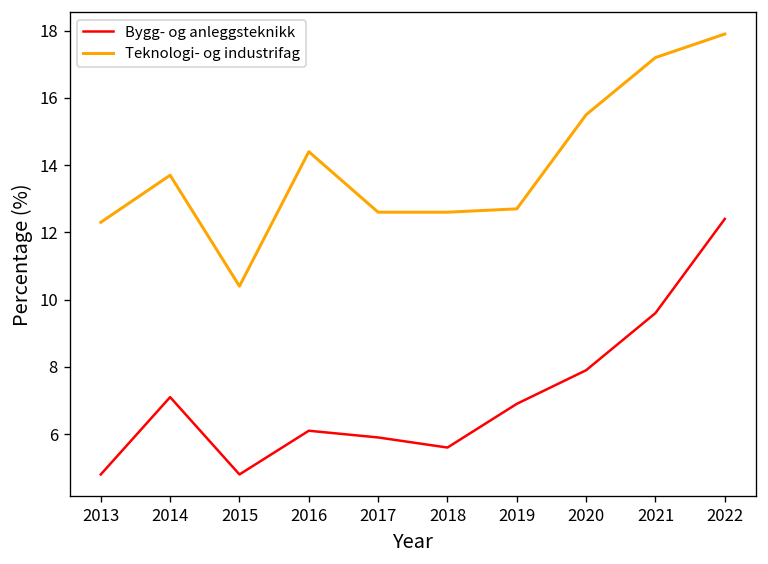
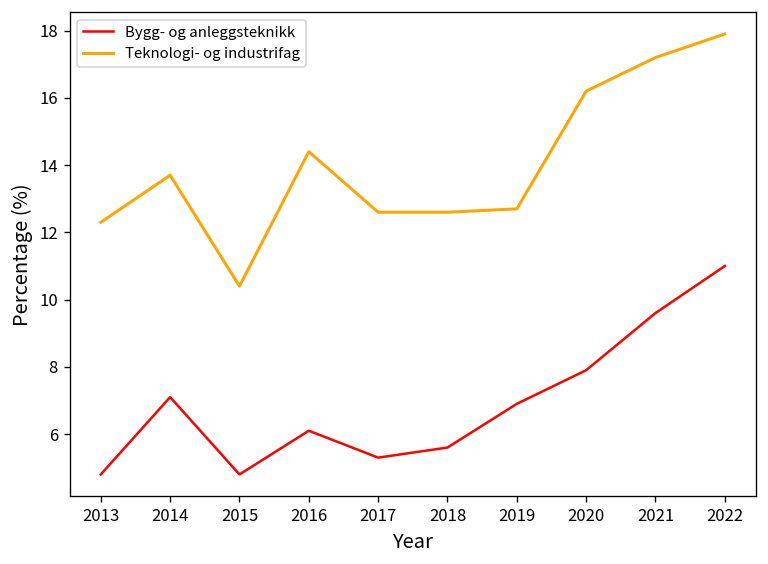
  {
    "Bygg- og anleggsteknikk": {
      "2013": 4.8,
      "2014": 7.1,
      "2015": 4.8,
      "2016": 6.1,
-     "2017": 5.9,
+     "2017": 5.3,
      "2018": 5.6,
      "2019": 6.9,
      "2020": 7.9,
      "2021": 9.6,
-     "2022": 12.4
+     "2022": 11.0
    },
    "Teknologi- og industrifag": {
      "2013": 12.3,
      "2014": 13.7,
      "2015": 10.4,
      "2016": 14.4,
      "2017": 12.6,
      "2018": 12.6,
      "2019": 12.7,
-     "2020": 15.5,
+     "2020": 16.2,
      "2021": 17.2,
      "2022": 17.9
    }
  }
